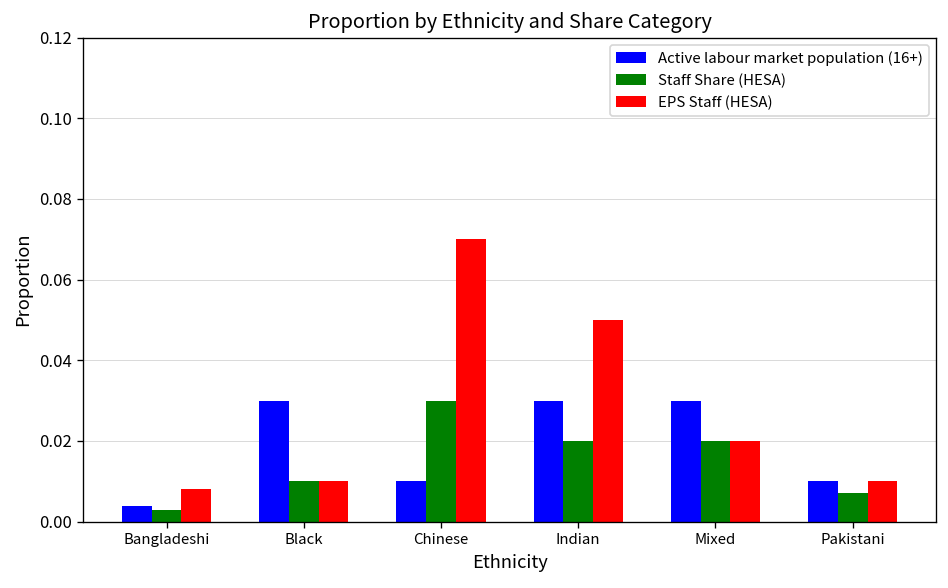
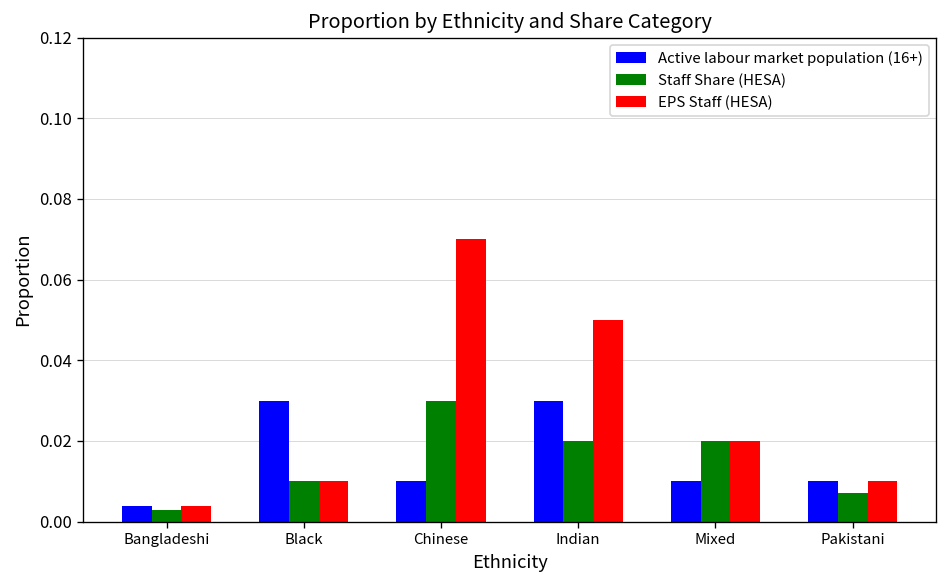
  {
    "Active labour market population (16+)": {
      "Bangladeshi": 0.004,
      "Black": 0.03,
      "Chinese": 0.01,
      "Indian": 0.03,
-     "Mixed": 0.03,
+     "Mixed": 0.01,
      "Pakistani": 0.01
    },
    "Staff Share (HESA)": {
      "Bangladeshi": 0.003,
      "Black": 0.010,
      "Chinese": 0.030,
      "Indian": 0.020,
      "Mixed": 0.020,
      "Pakistani": 0.007
    },
    "EPS Staff (HESA)": {
-     "Bangladeshi": 0.008,
+     "Bangladeshi": 0.004,
      "Black": 0.010,
      "Chinese": 0.070,
      "Indian": 0.050,
      "Mixed": 0.020,
      "Pakistani": 0.010
    }
  }
